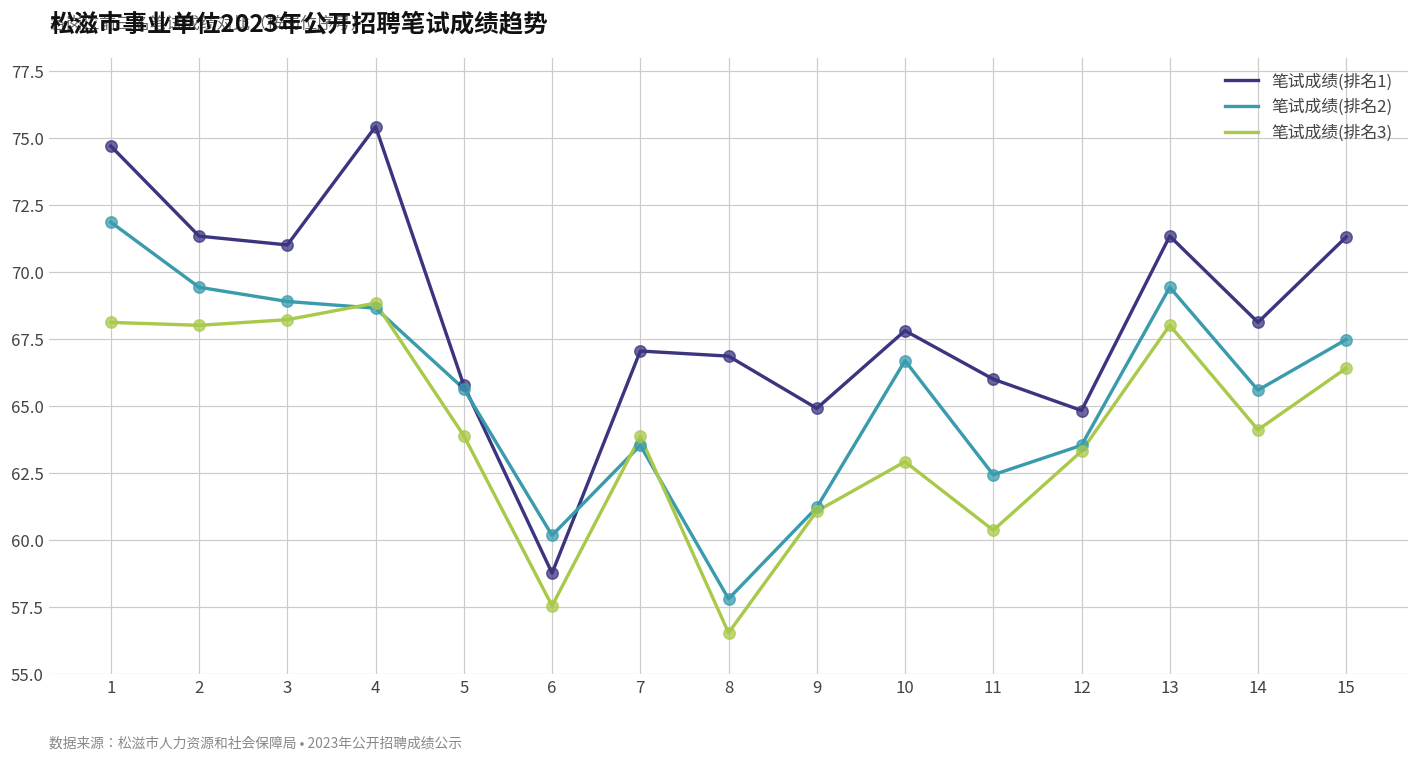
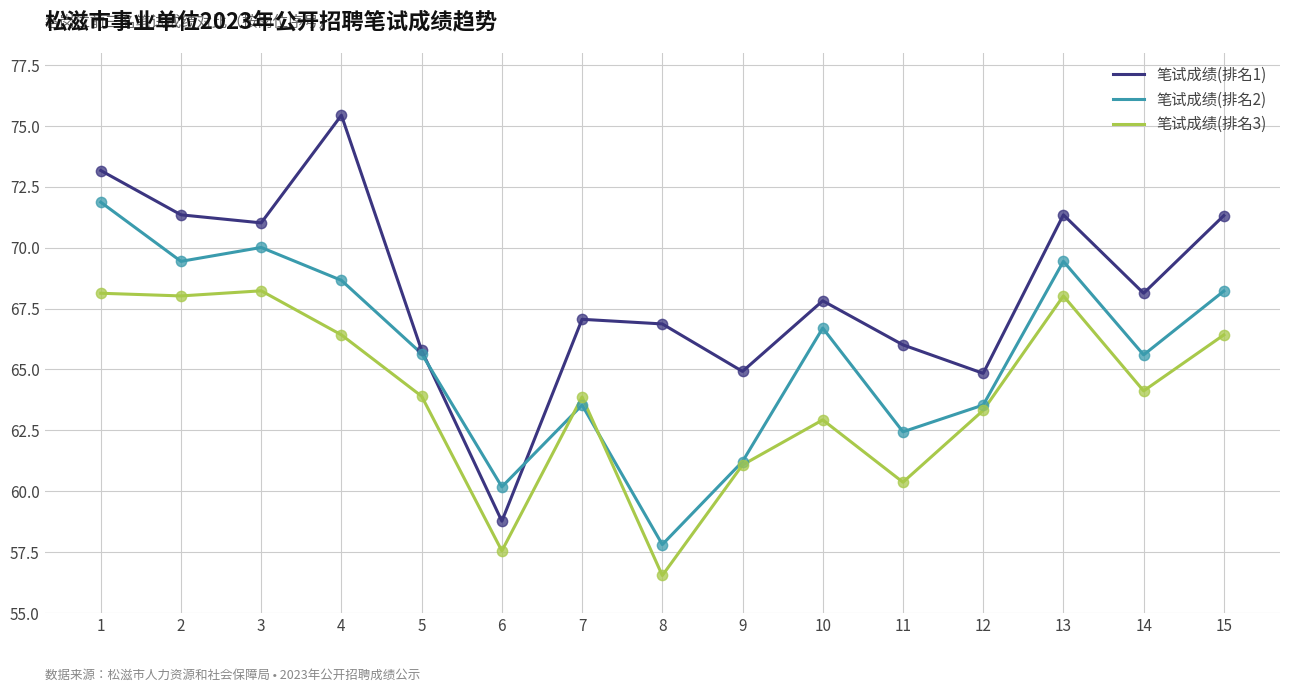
  {
    "笔试成绩(排名1)": {
-     "1": 74.7,
+     "1": 73.2,
      "2": 71.4,
      "3": 71.0,
      "4": 75.4,
      "5": 65.8,
      "6": 58.8,
      "7": 67.1,
      "8": 66.9,
      "9": 64.9,
      "10": 67.8,
      "11": 66.0,
      "12": 64.8,
      "13": 71.4,
      "14": 68.1,
      "15": 71.3
    },
    "笔试成绩(排名2)": {
      "1": 71.9,
      "2": 69.4,
-     "3": 68.9,
+     "3": 70.0,
      "4": 68.7,
      "5": 65.7,
      "6": 60.2,
      "7": 63.5,
      "8": 57.8,
      "9": 61.2,
      "10": 66.7,
      "11": 62.4,
      "12": 63.5,
      "13": 69.4,
      "14": 65.6,
-     "15": 67.5
+     "15": 68.2
    },
    "笔试成绩(排名3)": {
      "1": 68.1,
      "2": 68.0,
      "3": 68.2,
-     "4": 68.9,
+     "4": 66.4,
      "5": 63.9,
      "6": 57.6,
      "7": 63.9,
      "8": 56.5,
      "9": 61.1,
      "10": 62.9,
      "11": 60.4,
      "12": 63.3,
      "13": 68.0,
      "14": 64.1,
      "15": 66.4
    }
  }
